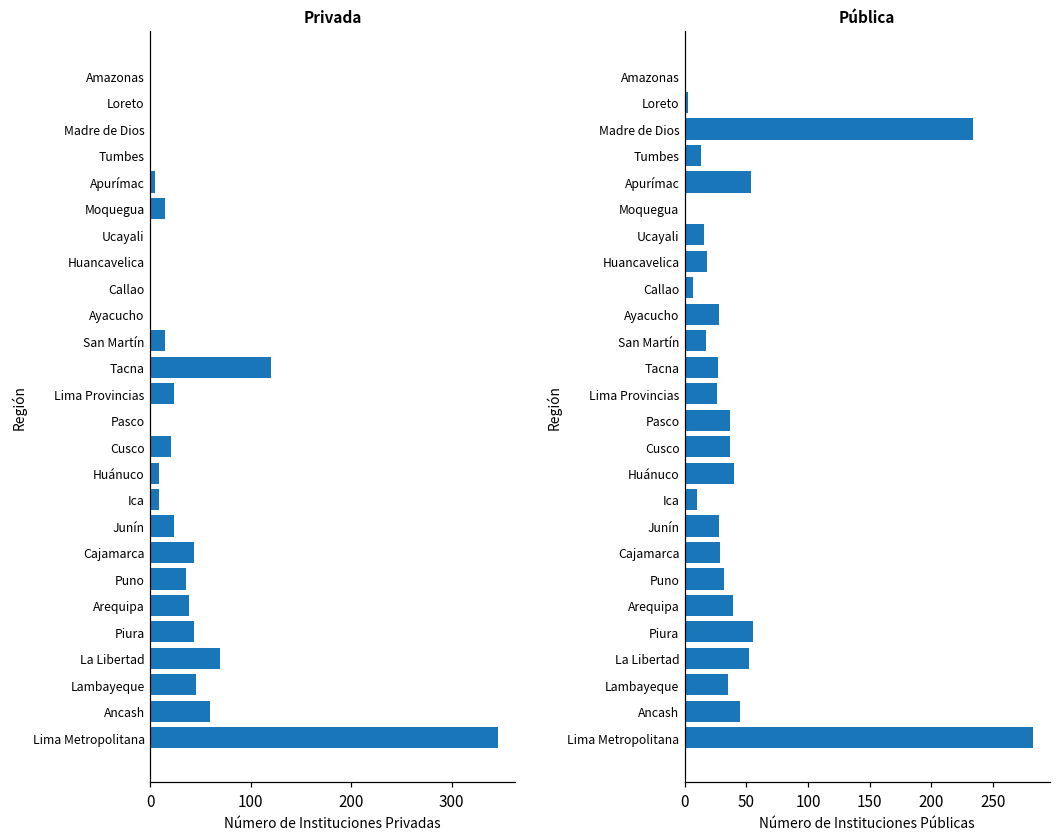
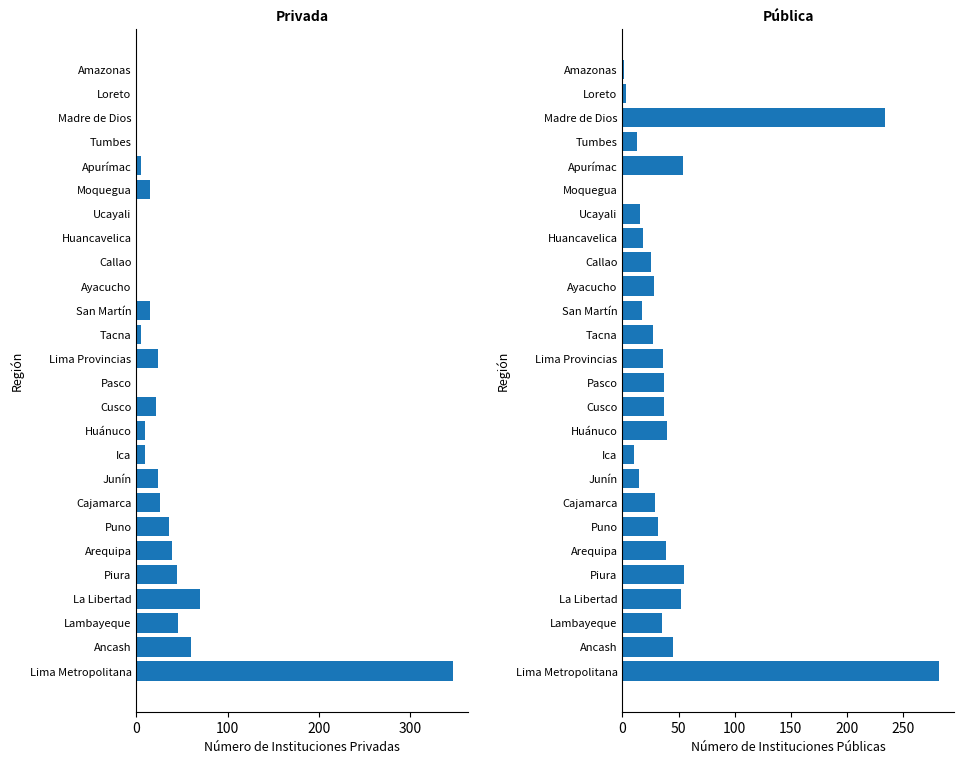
  {
    "Privada": {
      "Amazonas": 0,
      "Loreto": 0,
      "Madre de Dios": 0,
      "Tumbes": 0,
      "Apurímac": 10,
      "Moquegua": 20,
      "Ucayali": 0,
      "Huancavelica": 0,
      "Callao": 0,
      "Ayacucho": 0,
      "San Martín": 20,
-     "Tacna": 120,
+     "Tacna": 10,
      "Lima Provincias": 20,
      "Pasco": 0,
      "Cusco": 20,
      "Huánuco": 10,
      "Ica": 10,
      "Junín": 20,
-     "Cajamarca": 40,
+     "Cajamarca": 30,
      "Puno": 40,
      "Arequipa": 40,
      "Piura": 40,
      "La Libertad": 70,
      "Lambayeque": 50,
      "Ancash": 60,
      "Lima Metropolitana": 350
    },
    "Pública": {
      "Loreto": 3,
      "Madre de Dios": 234,
      "Tumbes": 13,
      "Apurímac": 54,
      "Moquegua": 0,
      "Ucayali": 16,
      "Huancavelica": 18,
-     "Callao": 7,
+     "Callao": 25,
      "Ayacucho": 28,
      "San Martín": 17,
      "Tacna": 27,
-     "Lima Provincias": 26,
+     "Lima Provincias": 36,
      "Pasco": 37,
      "Cusco": 37,
      "Huánuco": 40,
      "Ica": 10,
-     "Junín": 28,
+     "Junín": 15,
      "Cajamarca": 29,
      "Puno": 32,
      "Arequipa": 39,
      "Piura": 55,
      "La Libertad": 52,
      "Lambayeque": 35,
      "Ancash": 45,
      "Lima Metropolitana": 282
    }
  }
